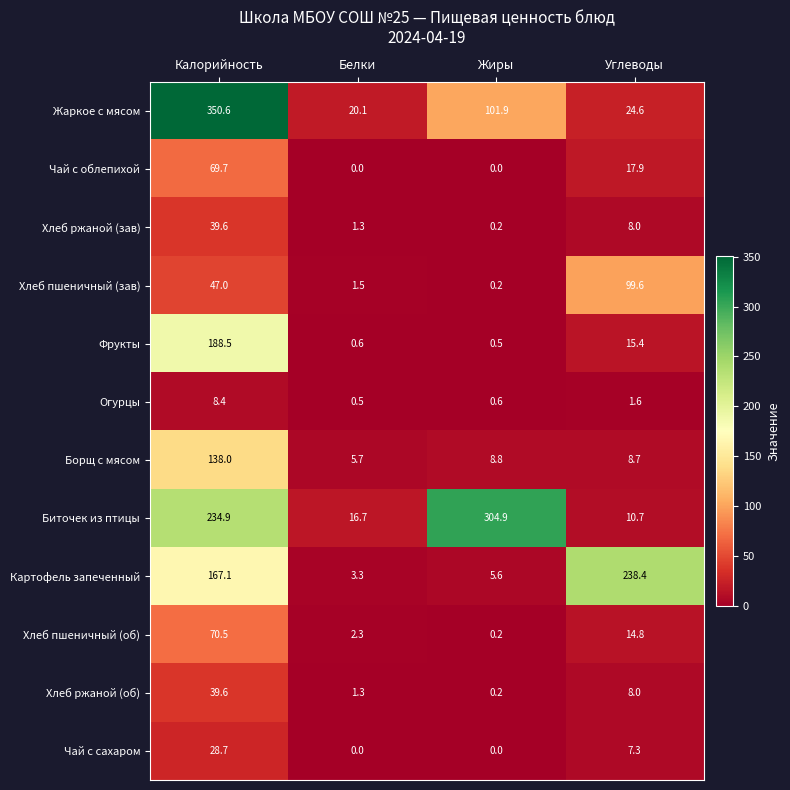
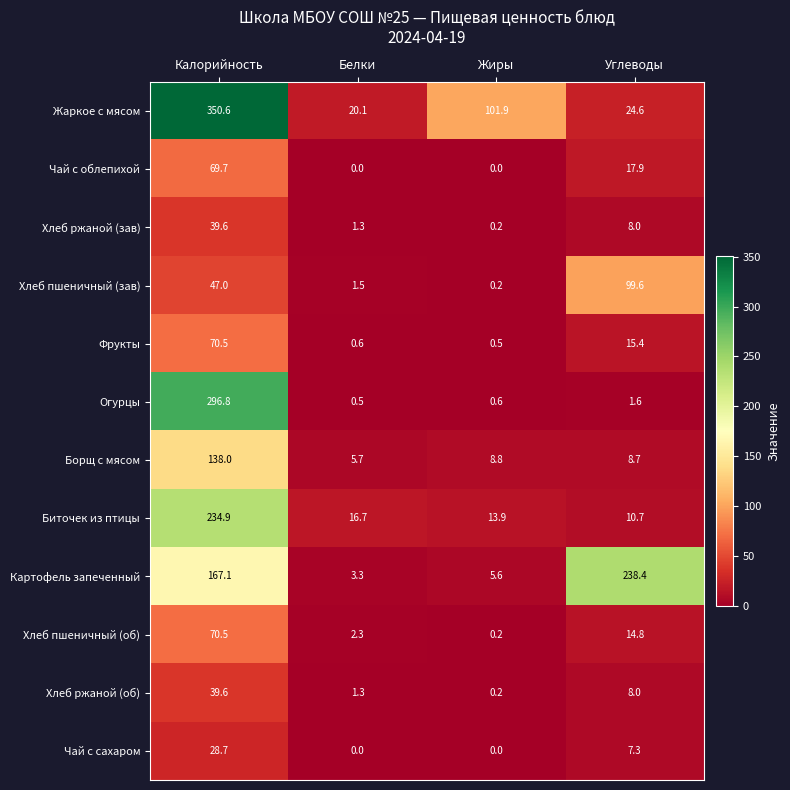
  {
    "Жаркое с мясом": {
      "Калорийность": 350.6,
      "Белки": 20.1,
      "Жиры": 101.9,
      "Углеводы": 24.6
    },
    "Чай с облепихой": {
      "Калорийность": 69.7,
      "Белки": 0.0,
      "Жиры": 0.0,
      "Углеводы": 17.9
    },
    "Хлеб ржаной (зав)": {
      "Калорийность": 39.6,
      "Белки": 1.3,
      "Жиры": 0.2,
      "Углеводы": 8.0
    },
    "Хлеб пшеничный (зав)": {
      "Калорийность": 47.0,
      "Белки": 1.5,
      "Жиры": 0.2,
      "Углеводы": 99.6
    },
    "Фрукты": {
-     "Калорийность": 188.5,
+     "Калорийность": 70.5,
      "Белки": 0.6,
      "Жиры": 0.5,
      "Углеводы": 15.4
    },
    "Огурцы": {
-     "Калорийность": 8.4,
+     "Калорийность": 296.8,
      "Белки": 0.5,
      "Жиры": 0.6,
      "Углеводы": 1.6
    },
    "Борщ с мясом": {
      "Калорийность": 138.0,
      "Белки": 5.7,
      "Жиры": 8.8,
      "Углеводы": 8.7
    },
    "Биточек из птицы": {
      "Калорийность": 234.9,
      "Белки": 16.7,
-     "Жиры": 304.9,
+     "Жиры": 13.9,
      "Углеводы": 10.7
    },
    "Картофель запеченный": {
      "Калорийность": 167.1,
      "Белки": 3.3,
      "Жиры": 5.6,
      "Углеводы": 238.4
    },
    "Хлеб пшеничный (об)": {
      "Калорийность": 70.5,
      "Белки": 2.3,
      "Жиры": 0.2,
      "Углеводы": 14.8
    },
    "Хлеб ржаной (об)": {
      "Калорийность": 39.6,
      "Белки": 1.3,
      "Жиры": 0.2,
      "Углеводы": 8.0
    },
    "Чай с сахаром": {
      "Калорийность": 28.7,
      "Белки": 0.0,
      "Жиры": 0.0,
      "Углеводы": 7.3
    }
  }
